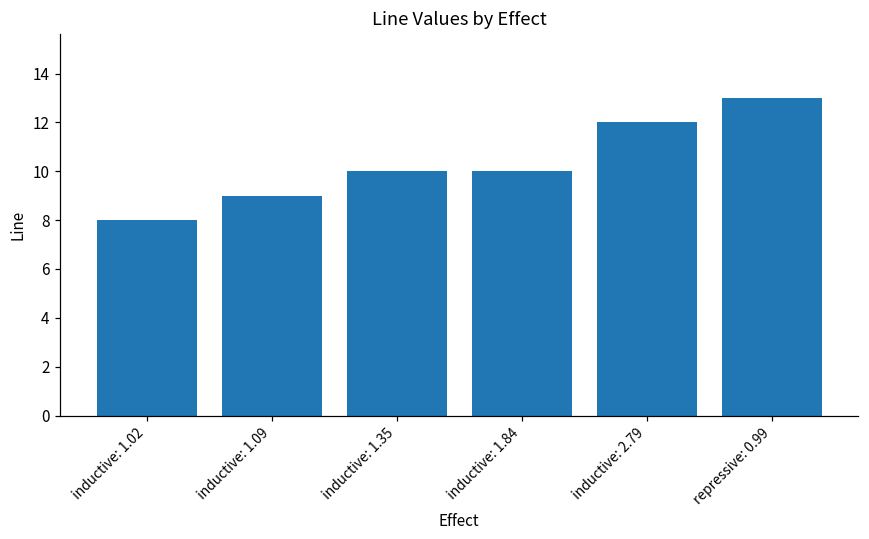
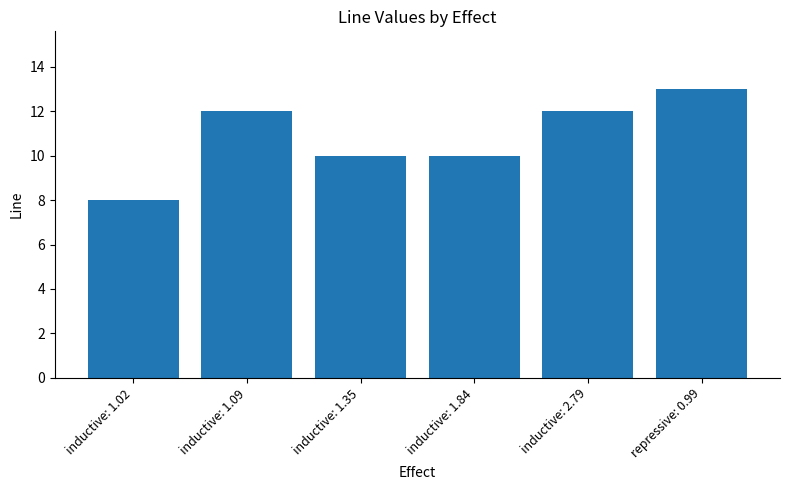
  {
    "inductive: 1.02": 8,
-   "inductive: 1.09": 9,
+   "inductive: 1.09": 12,
    "inductive: 1.35": 10,
    "inductive: 1.84": 10,
    "inductive: 2.79": 12,
    "repressive: 0.99": 13
  }
